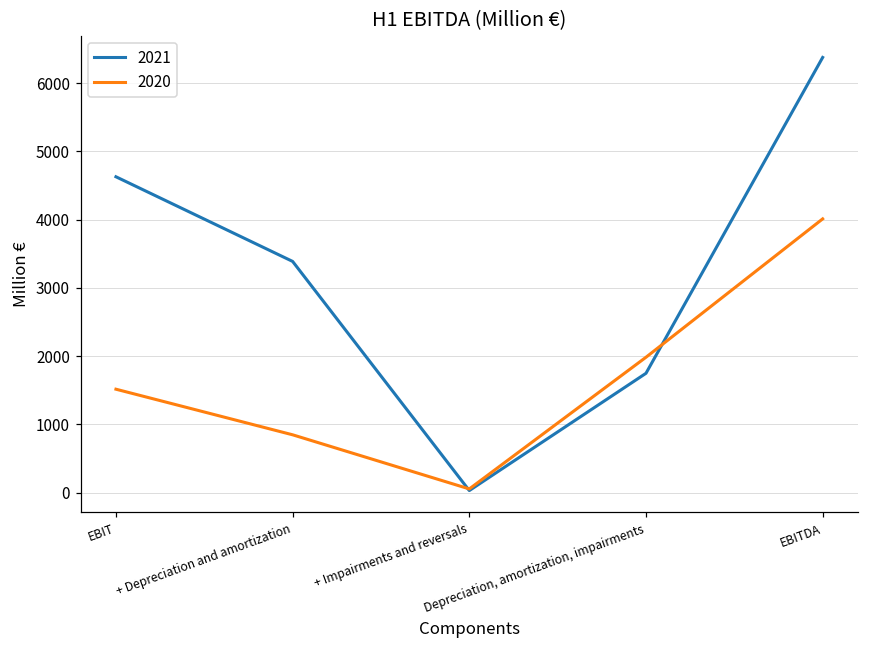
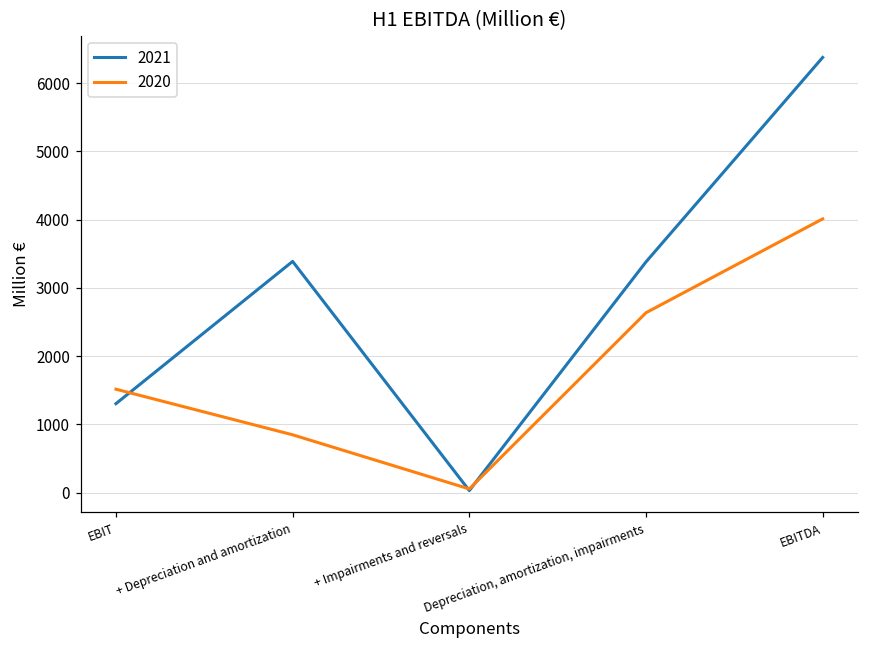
  {
    "2021": {
-     "EBIT": 4600,
+     "EBIT": 1300,
      "+ Depreciation and amortization": 3400,
-     "Depreciation, amortization, impairments": 1700,
+     "Depreciation, amortization, impairments": 3400,
      "EBITDA": 6400
    },
    "2020": {
      "EBIT": 1500,
      "+ Depreciation and amortization": 800,
-     "Depreciation, amortization, impairments": 2000,
+     "Depreciation, amortization, impairments": 2600,
      "EBITDA": 4000
    }
  }
